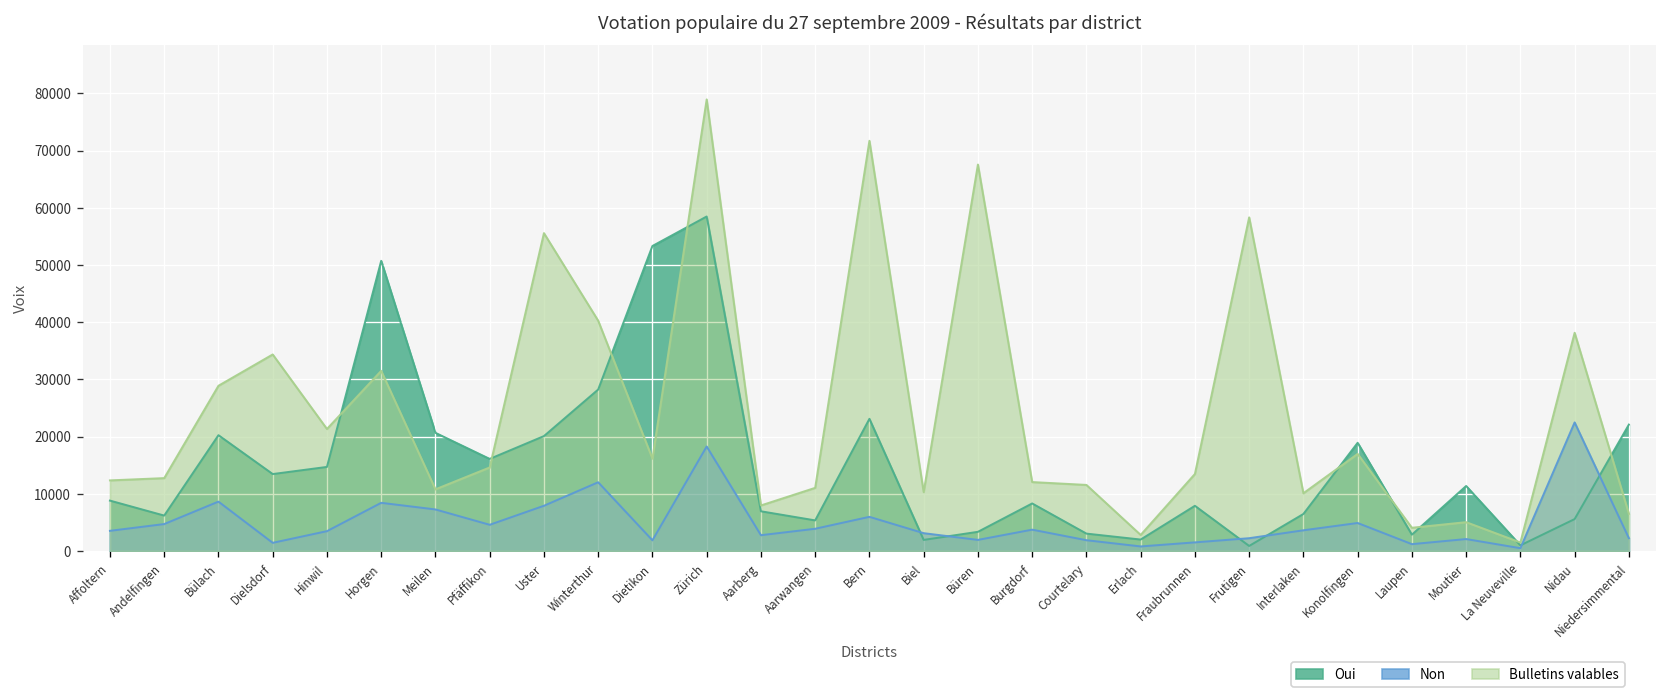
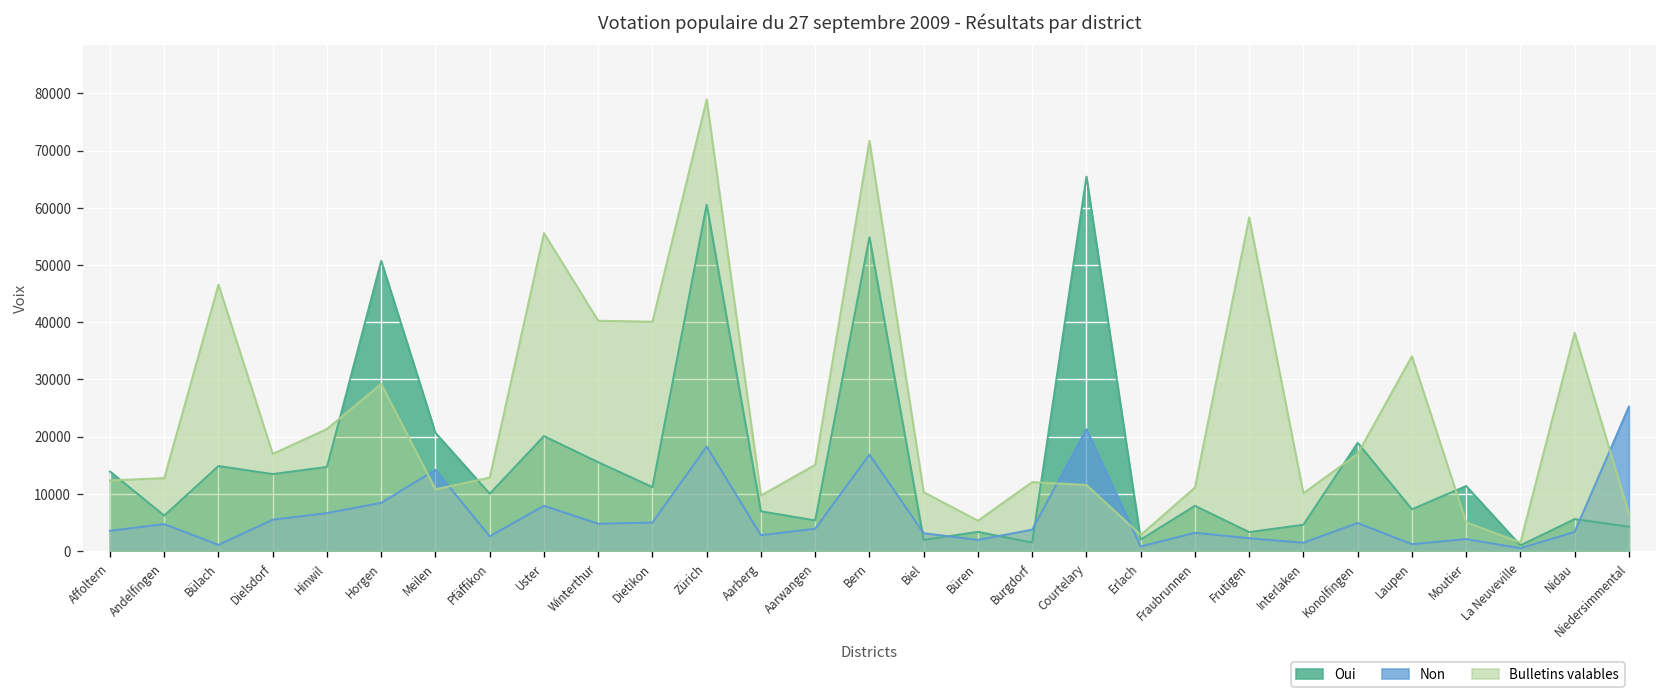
  {
    "Oui": {
-     "Affoltern": 9000,
+     "Affoltern": 14000,
      "Andelfingen": 6000,
-     "Bülach": 20000,
+     "Bülach": 15000,
      "Dielsdorf": 13000,
      "Hinwil": 15000,
      "Horgen": 51000,
      "Meilen": 21000,
-     "Pfäffikon": 16000,
+     "Pfäffikon": 10000,
      "Uster": 20000,
-     "Winterthur": 28000,
-     "Dietikon": 53000,
-     "Zürich": 58000,
+     "Winterthur": 16000,
+     "Dietikon": 11000,
+     "Zürich": 61000,
      "Aarberg": 7000,
      "Aarwangen": 5000,
-     "Bern": 23000,
+     "Bern": 55000,
      "Biel": 2000,
      "Büren": 3000,
-     "Burgdorf": 8000,
-     "Courtelary": 3000,
+     "Burgdorf": 1000,
+     "Courtelary": 65000,
      "Erlach": 2000,
      "Fraubrunnen": 8000,
-     "Frutigen": 1000,
-     "Interlaken": 6000,
+     "Frutigen": 3000,
+     "Interlaken": 5000,
      "Konolfingen": 19000,
-     "Laupen": 3000,
+     "Laupen": 7000,
      "Moutier": 11000,
      "Nidau": 6000,
-     "Niedersimmental": 22000
+     "Niedersimmental": 4000
    },
    "Non": {
      "Affoltern": 4000,
      "Andelfingen": 5000,
-     "Bülach": 9000,
-     "Dielsdorf": 1000,
-     "Hinwil": 3000,
+     "Bülach": 1000,
+     "Dielsdorf": 5000,
+     "Hinwil": 7000,
      "Horgen": 8000,
-     "Meilen": 7000,
-     "Pfäffikon": 5000,
+     "Meilen": 14000,
+     "Pfäffikon": 3000,
      "Uster": 8000,
-     "Winterthur": 12000,
-     "Dietikon": 2000,
+     "Winterthur": 5000,
+     "Dietikon": 5000,
      "Zürich": 18000,
      "Aarberg": 3000,
      "Aarwangen": 4000,
-     "Bern": 6000,
+     "Bern": 17000,
      "Biel": 3000,
      "Büren": 2000,
      "Burgdorf": 4000,
-     "Courtelary": 2000,
+     "Courtelary": 21000,
      "Erlach": 1000,
-     "Fraubrunnen": 2000,
+     "Fraubrunnen": 3000,
      "Frutigen": 2000,
-     "Interlaken": 4000,
+     "Interlaken": 1000,
      "Konolfingen": 5000,
      "Laupen": 1000,
      "Moutier": 2000,
-     "Nidau": 22000,
-     "Niedersimmental": 2000
+     "Nidau": 3000,
+     "Niedersimmental": 25000
    },
    "Bulletins valables": {
      "Affoltern": 12000,
      "Andelfingen": 13000,
-     "Bülach": 29000,
-     "Dielsdorf": 34000,
+     "Bülach": 47000,
+     "Dielsdorf": 17000,
      "Hinwil": 21000,
-     "Horgen": 32000,
+     "Horgen": 29000,
      "Meilen": 11000,
-     "Pfäffikon": 15000,
+     "Pfäffikon": 13000,
      "Uster": 56000,
      "Winterthur": 40000,
-     "Dietikon": 16000,
+     "Dietikon": 40000,
      "Zürich": 79000,
-     "Aarberg": 8000,
-     "Aarwangen": 11000,
+     "Aarberg": 10000,
+     "Aarwangen": 15000,
      "Bern": 72000,
      "Biel": 10000,
-     "Büren": 68000,
+     "Büren": 5000,
      "Burgdorf": 12000,
      "Courtelary": 12000,
      "Erlach": 3000,
-     "Fraubrunnen": 13000,
+     "Fraubrunnen": 11000,
      "Frutigen": 58000,
      "Interlaken": 10000,
      "Konolfingen": 17000,
-     "Laupen": 4000,
+     "Laupen": 34000,
      "Moutier": 5000,
      "Nidau": 38000,
      "Niedersimmental": 7000
    }
  }
